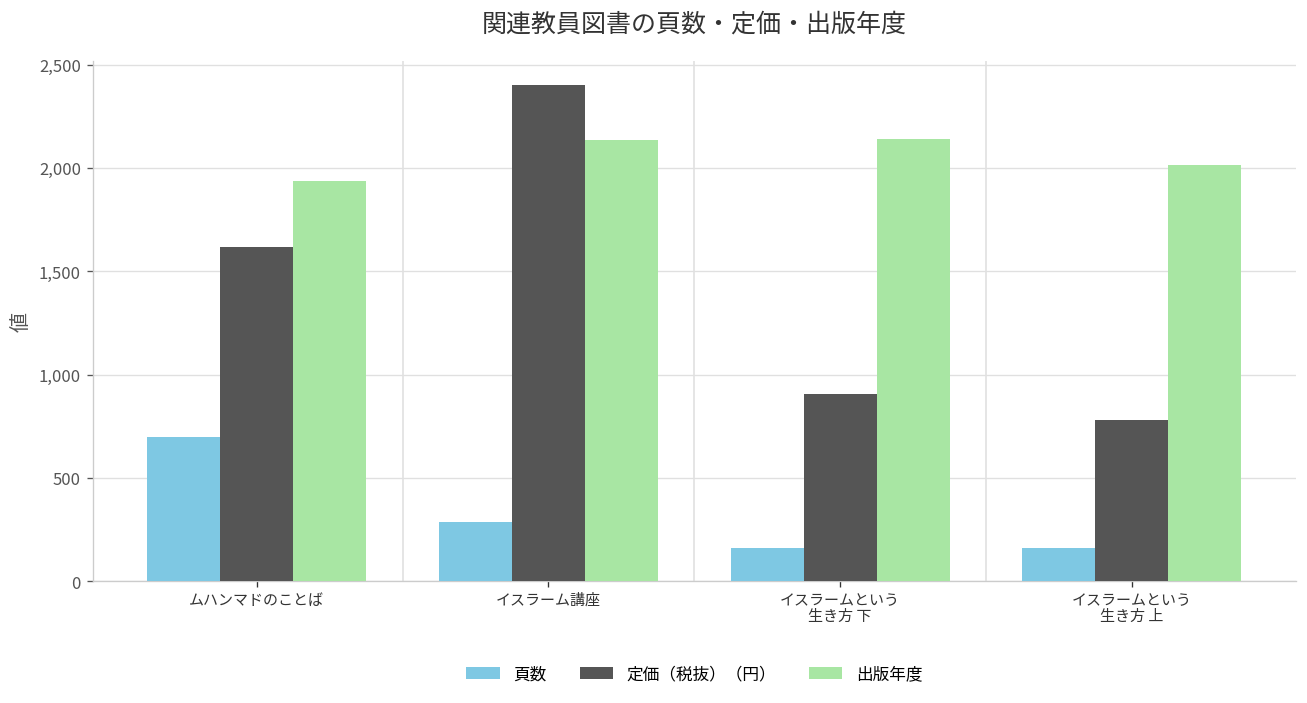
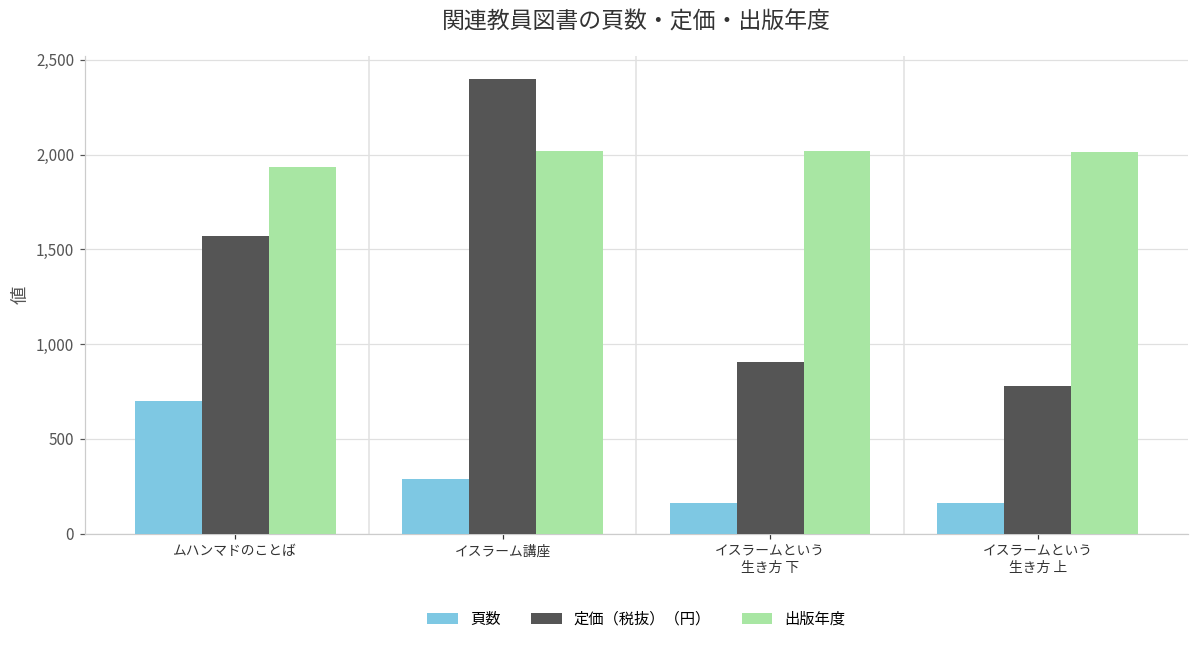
  {
    "頁数": {
      "ムハンマドのことば": "700",
      "イスラーム講座": "290",
      "イスラームという 生き方 下": "160",
      "イスラームという 生き方 上": "160"
    },
    "定価（税抜）（円）": {
-     "ムハンマドのことば": "1,620",
+     "ムハンマドのことば": "1,570",
      "イスラーム講座": "2,400",
      "イスラームという 生き方 下": "910",
      "イスラームという 生き方 上": "780"
    },
    "出版年度": {
      "ムハンマドのことば": "1,940",
-     "イスラーム講座": "2,140",
-     "イスラームという 生き方 下": "2,140",
+     "イスラーム講座": "2,020",
+     "イスラームという 生き方 下": "2,020",
      "イスラームという 生き方 上": "2,020"
    }
  }
